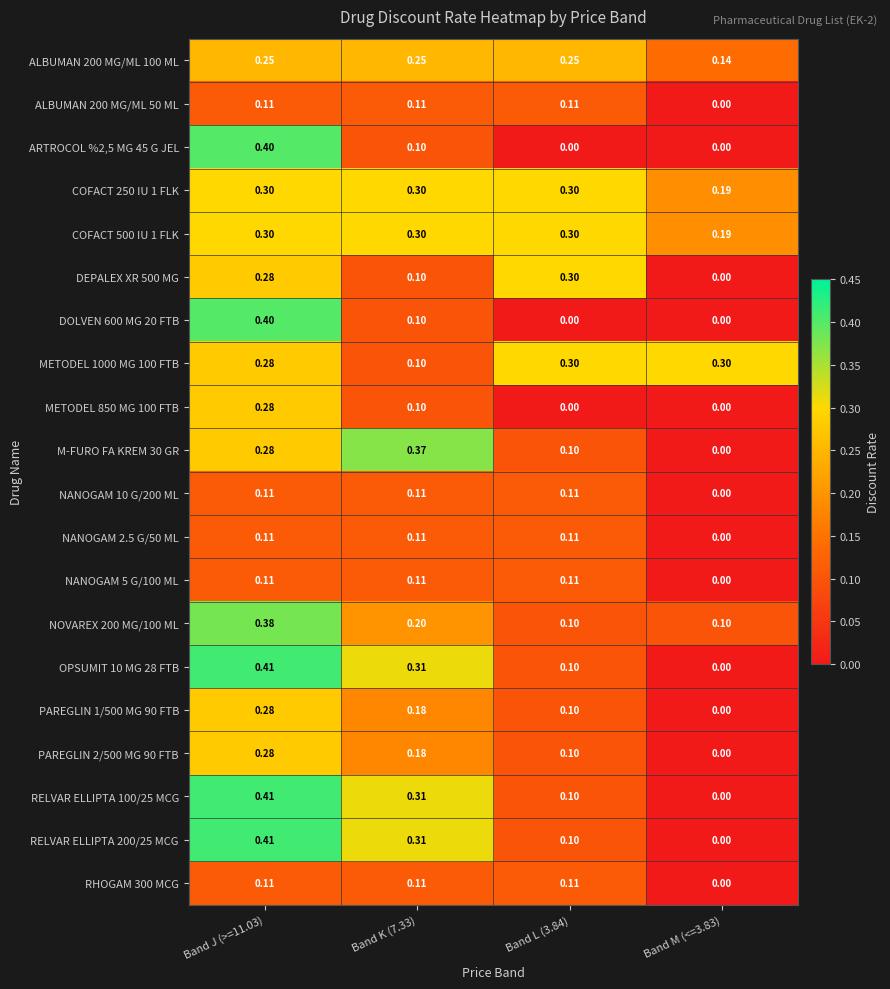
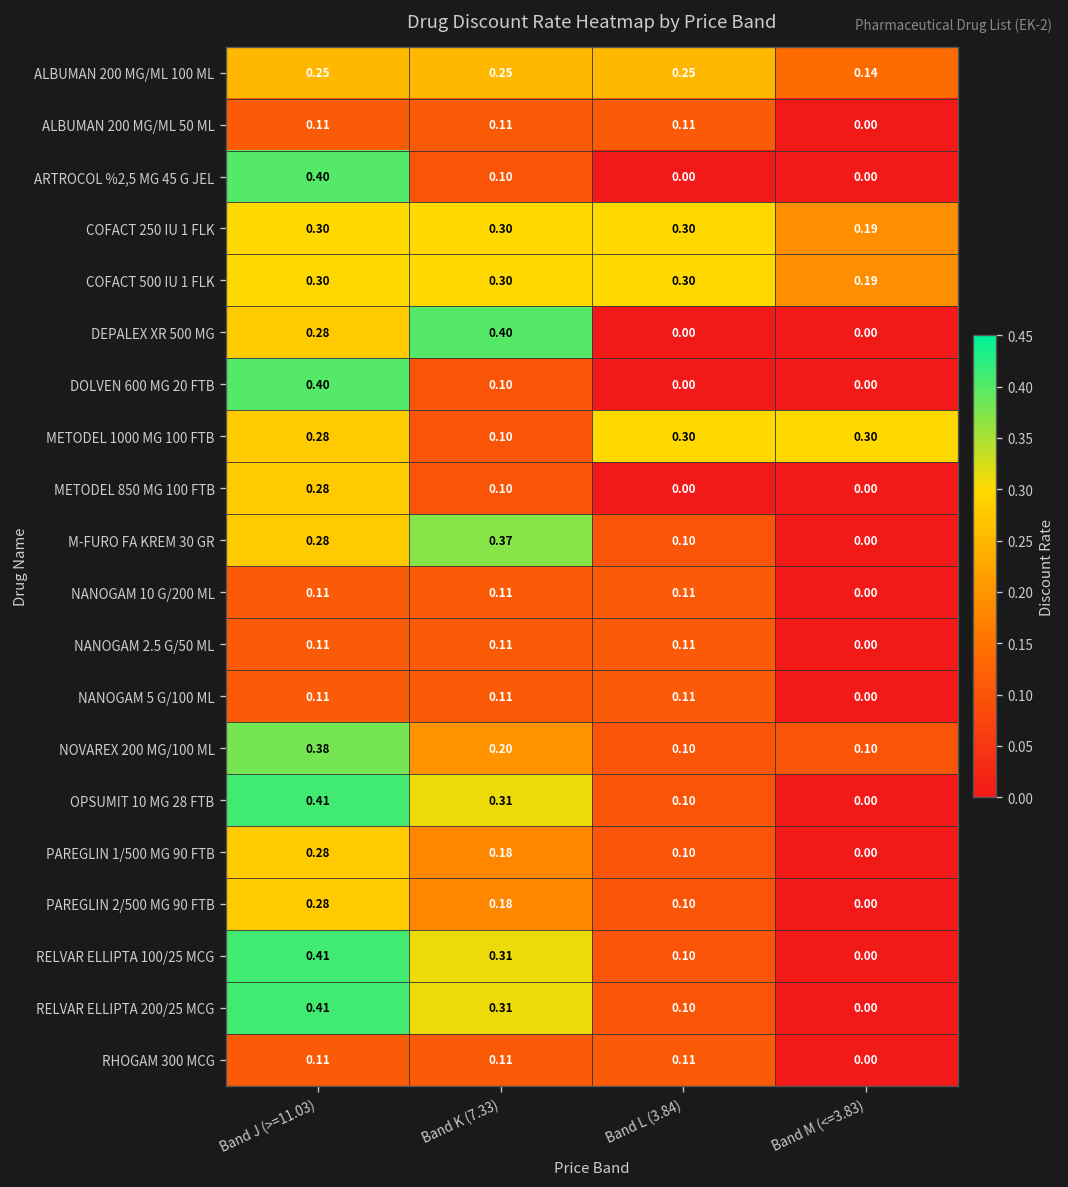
  {
    "ALBUMAN 200 MG/ML 100 ML": {
      "Band J (>=11.03)": 0.25,
      "Band K (7.33)": 0.25,
      "Band L (3.84)": 0.25,
      "Band M (<=3.83)": 0.14
    },
    "ALBUMAN 200 MG/ML 50 ML": {
      "Band J (>=11.03)": 0.11,
      "Band K (7.33)": 0.11,
      "Band L (3.84)": 0.11,
      "Band M (<=3.83)": 0.00
    },
    "ARTROCOL %2,5 MG 45 G JEL": {
      "Band J (>=11.03)": 0.40,
      "Band K (7.33)": 0.10,
      "Band L (3.84)": 0.00,
      "Band M (<=3.83)": 0.00
    },
    "COFACT 250 IU 1 FLK": {
      "Band J (>=11.03)": 0.30,
      "Band K (7.33)": 0.30,
      "Band L (3.84)": 0.30,
      "Band M (<=3.83)": 0.19
    },
    "COFACT 500 IU 1 FLK": {
      "Band J (>=11.03)": 0.30,
      "Band K (7.33)": 0.30,
      "Band L (3.84)": 0.30,
      "Band M (<=3.83)": 0.19
    },
    "DEPALEX XR 500 MG": {
      "Band J (>=11.03)": 0.28,
-     "Band K (7.33)": 0.10,
-     "Band L (3.84)": 0.30,
+     "Band K (7.33)": 0.40,
+     "Band L (3.84)": 0.00,
      "Band M (<=3.83)": 0.00
    },
    "DOLVEN 600 MG 20 FTB": {
      "Band J (>=11.03)": 0.40,
      "Band K (7.33)": 0.10,
      "Band L (3.84)": 0.00,
      "Band M (<=3.83)": 0.00
    },
    "METODEL 1000 MG 100 FTB": {
      "Band J (>=11.03)": 0.28,
      "Band K (7.33)": 0.10,
      "Band L (3.84)": 0.30,
      "Band M (<=3.83)": 0.30
    },
    "METODEL 850 MG 100 FTB": {
      "Band J (>=11.03)": 0.28,
      "Band K (7.33)": 0.10,
      "Band L (3.84)": 0.00,
      "Band M (<=3.83)": 0.00
    },
    "M-FURO FA KREM 30 GR": {
      "Band J (>=11.03)": 0.28,
      "Band K (7.33)": 0.37,
      "Band L (3.84)": 0.10,
      "Band M (<=3.83)": 0.00
    },
    "NANOGAM 10 G/200 ML": {
      "Band J (>=11.03)": 0.11,
      "Band K (7.33)": 0.11,
      "Band L (3.84)": 0.11,
      "Band M (<=3.83)": 0.00
    },
    "NANOGAM 2.5 G/50 ML": {
      "Band J (>=11.03)": 0.11,
      "Band K (7.33)": 0.11,
      "Band L (3.84)": 0.11,
      "Band M (<=3.83)": 0.00
    },
    "NANOGAM 5 G/100 ML": {
      "Band J (>=11.03)": 0.11,
      "Band K (7.33)": 0.11,
      "Band L (3.84)": 0.11,
      "Band M (<=3.83)": 0.00
    },
    "NOVAREX 200 MG/100 ML": {
      "Band J (>=11.03)": 0.38,
      "Band K (7.33)": 0.20,
      "Band L (3.84)": 0.10,
      "Band M (<=3.83)": 0.10
    },
    "OPSUMIT 10 MG 28 FTB": {
      "Band J (>=11.03)": 0.41,
      "Band K (7.33)": 0.31,
      "Band L (3.84)": 0.10,
      "Band M (<=3.83)": 0.00
    },
    "PAREGLIN 1/500 MG 90 FTB": {
      "Band J (>=11.03)": 0.28,
      "Band K (7.33)": 0.18,
      "Band L (3.84)": 0.10,
      "Band M (<=3.83)": 0.00
    },
    "PAREGLIN 2/500 MG 90 FTB": {
      "Band J (>=11.03)": 0.28,
      "Band K (7.33)": 0.18,
      "Band L (3.84)": 0.10,
      "Band M (<=3.83)": 0.00
    },
    "RELVAR ELLIPTA 100/25 MCG": {
      "Band J (>=11.03)": 0.41,
      "Band K (7.33)": 0.31,
      "Band L (3.84)": 0.10,
      "Band M (<=3.83)": 0.00
    },
    "RELVAR ELLIPTA 200/25 MCG": {
      "Band J (>=11.03)": 0.41,
      "Band K (7.33)": 0.31,
      "Band L (3.84)": 0.10,
      "Band M (<=3.83)": 0.00
    },
    "RHOGAM 300 MCG": {
      "Band J (>=11.03)": 0.11,
      "Band K (7.33)": 0.11,
      "Band L (3.84)": 0.11,
      "Band M (<=3.83)": 0.00
    }
  }
